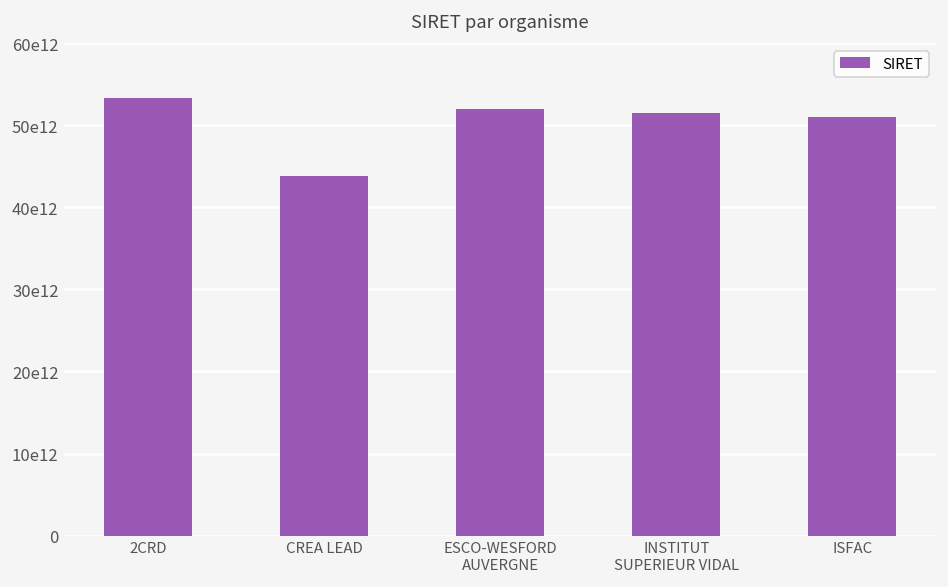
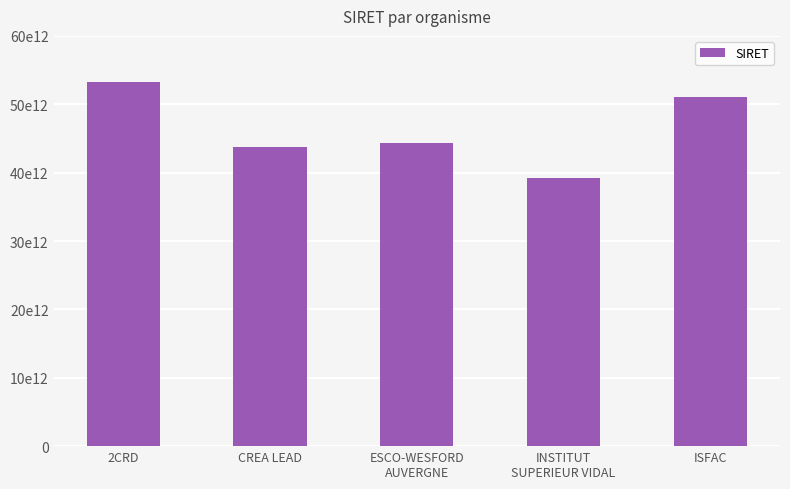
  {
    "2CRD": 53000000000000,
    "CREA LEAD": 44000000000000,
-   "ESCO-WESFORD AUVERGNE": 52000000000000,
-   "INSTITUT SUPERIEUR VIDAL": 51000000000000,
+   "ESCO-WESFORD AUVERGNE": 44000000000000,
+   "INSTITUT SUPERIEUR VIDAL": 39000000000000,
    "ISFAC": 51000000000000
  }
